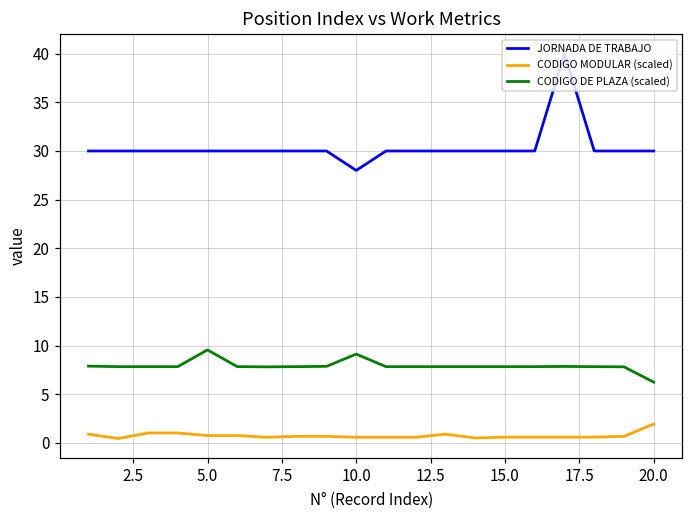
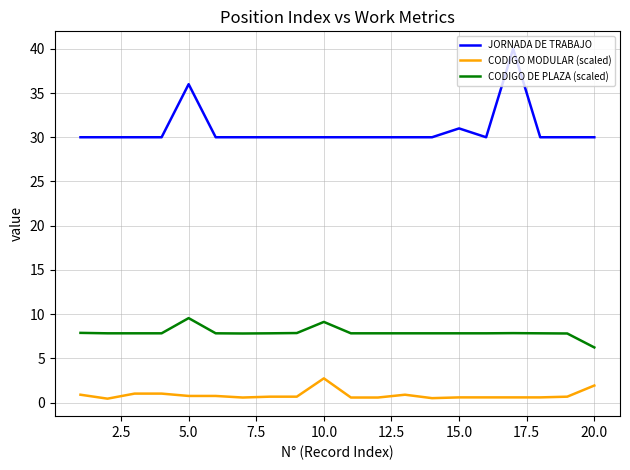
  {
    "JORNADA DE TRABAJO": {
-     "5.0": 30,
-     "10.0": 28,
-     "15.0": 30,
+     "5.0": 36,
+     "10.0": 30,
+     "15.0": 31,
      "20.0": 30
    },
    "CODIGO MODULAR (scaled)": {
      "5.0": 1,
-     "10.0": 1,
+     "10.0": 3,
      "15.0": 1,
      "20.0": 2
    },
    "CODIGO DE PLAZA (scaled)": {
      "5.0": 10,
      "10.0": 9,
      "15.0": 8,
      "20.0": 6
    }
  }
